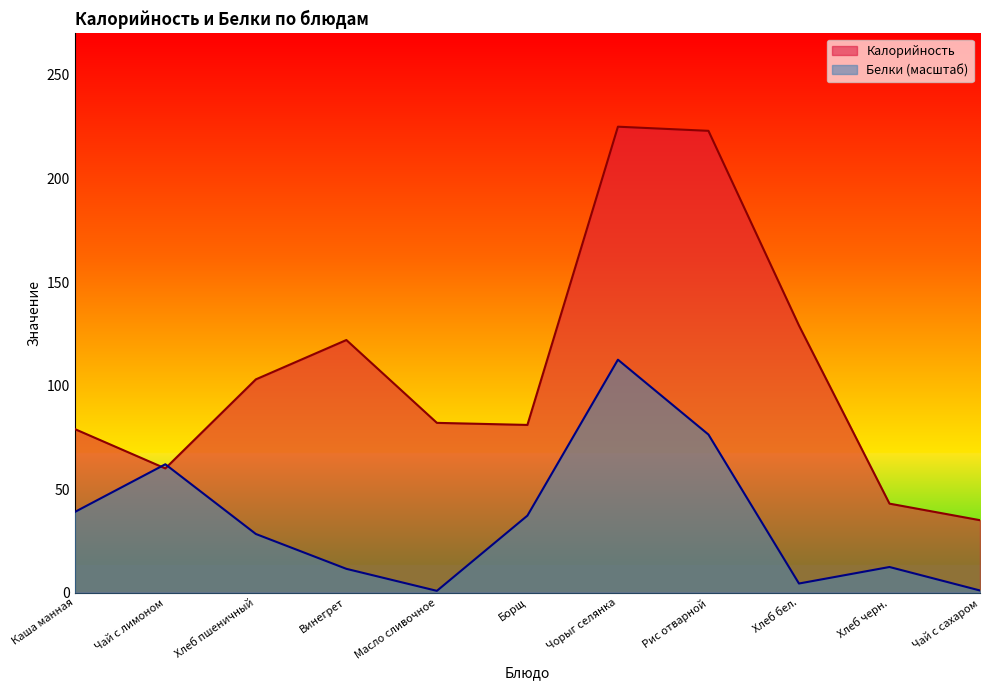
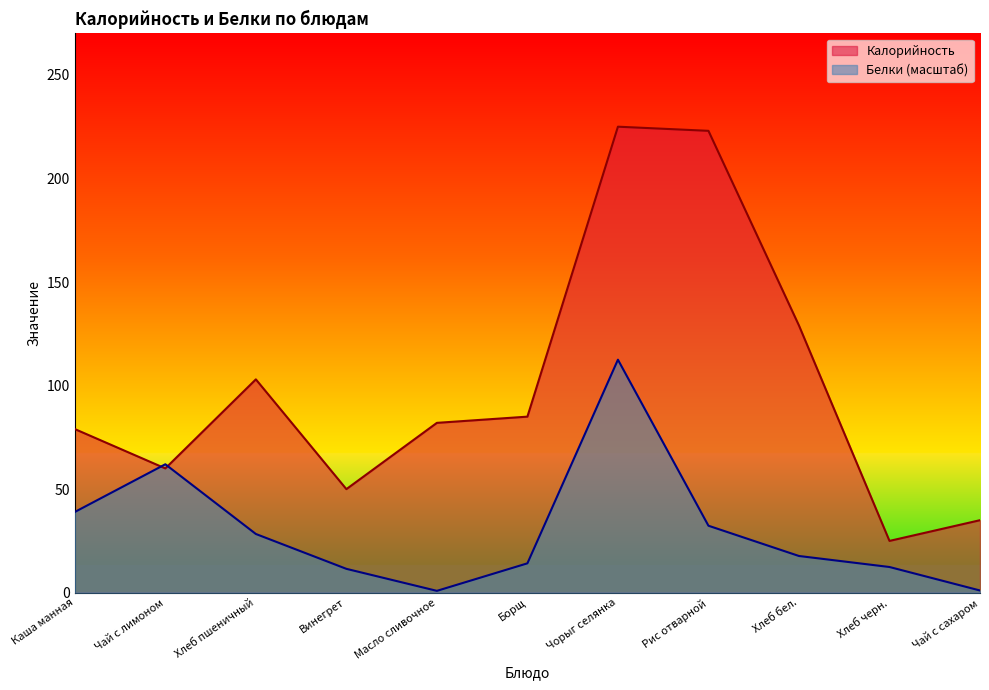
  {
    "Калорийность": {
      "Каша манная": 79,
      "Чай с лимоном": 60,
      "Хлеб пшеничный": 103,
-     "Винегрет": 122,
+     "Винегрет": 50,
      "Масло сливочное": 82,
-     "Борщ": 81,
+     "Борщ": 85,
      "Чорыг селянка": 225,
      "Рис отварной": 223,
      "Хлеб бел.": 129,
-     "Хлеб черн.": 43,
+     "Хлеб черн.": 25,
      "Чай с сахаром": 35
    },
    "Белки (масштаб)": {
      "Каша манная": 39,
      "Чай с лимоном": 62,
      "Хлеб пшеничный": 28,
      "Винегрет": 12,
      "Масло сливочное": 1,
-     "Борщ": 37,
+     "Борщ": 14,
      "Чорыг селянка": 113,
-     "Рис отварной": 76,
-     "Хлеб бел.": 4,
+     "Рис отварной": 32,
+     "Хлеб бел.": 18,
      "Хлеб черн.": 12,
      "Чай с сахаром": 1
    }
  }
